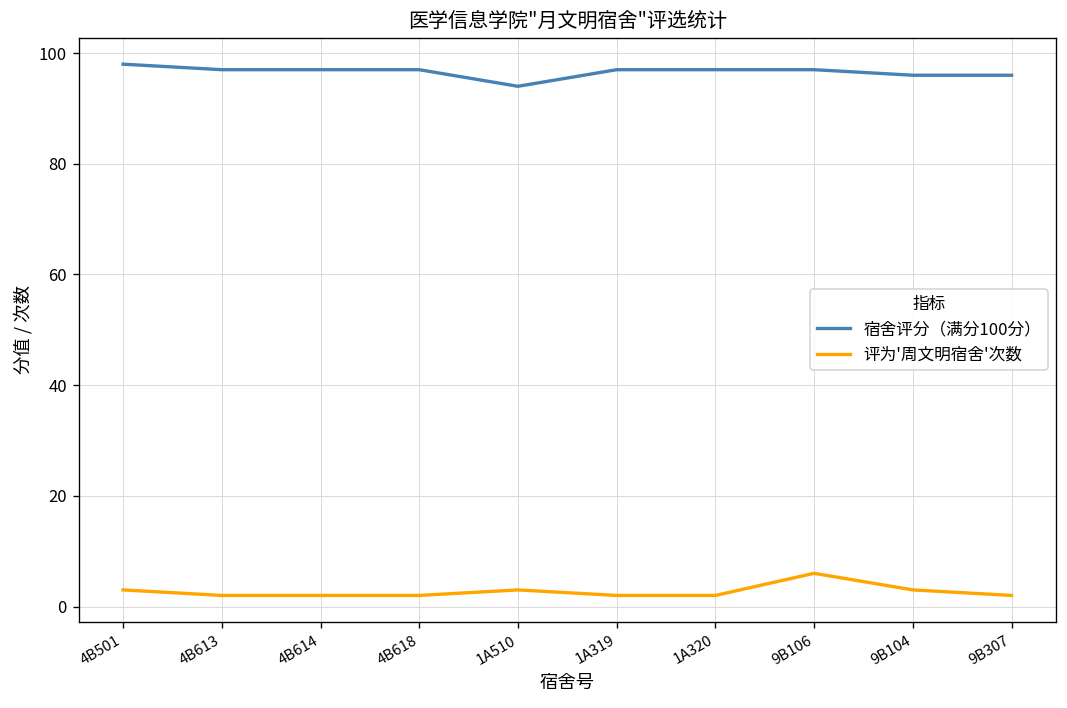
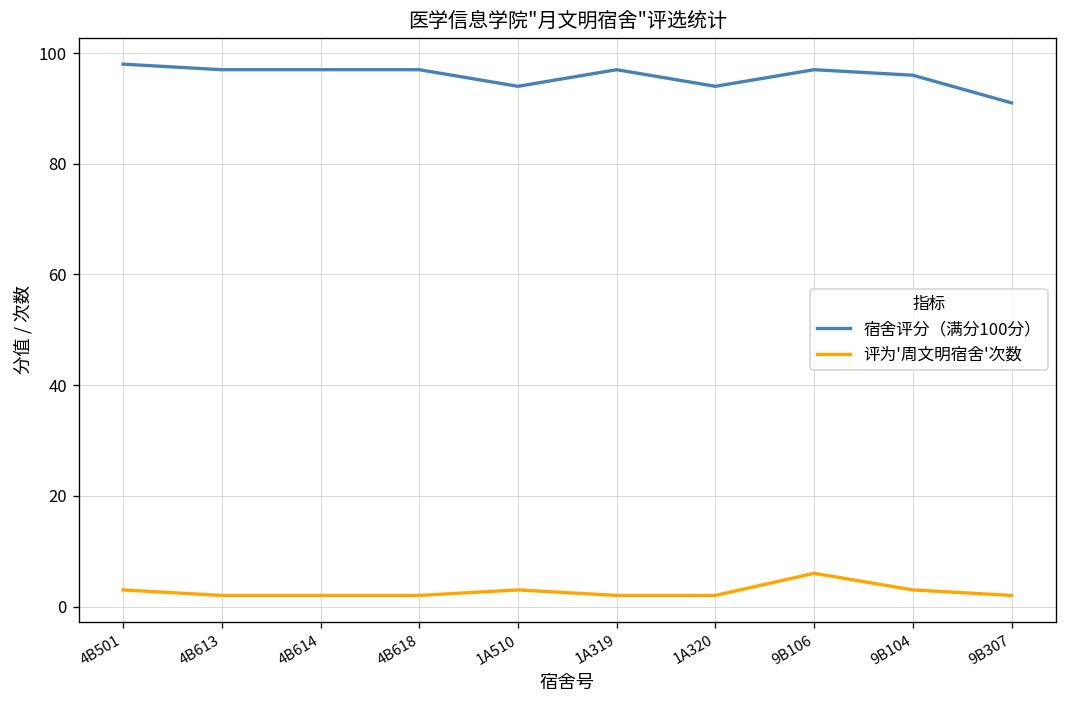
  {
    "宿舍评分（满分100分）": {
      "4B501": 98,
      "4B613": 97,
      "4B614": 97,
      "4B618": 97,
      "1A510": 94,
      "1A319": 97,
-     "1A320": 97,
+     "1A320": 94,
      "9B106": 97,
      "9B104": 96,
-     "9B307": 96
+     "9B307": 91
    },
    "评为'周文明宿舍'次数": {
      "4B501": 3,
      "4B613": 2,
      "4B614": 2,
      "4B618": 2,
      "1A510": 3,
      "1A319": 2,
      "1A320": 2,
      "9B106": 6,
      "9B104": 3,
      "9B307": 2
    }
  }
